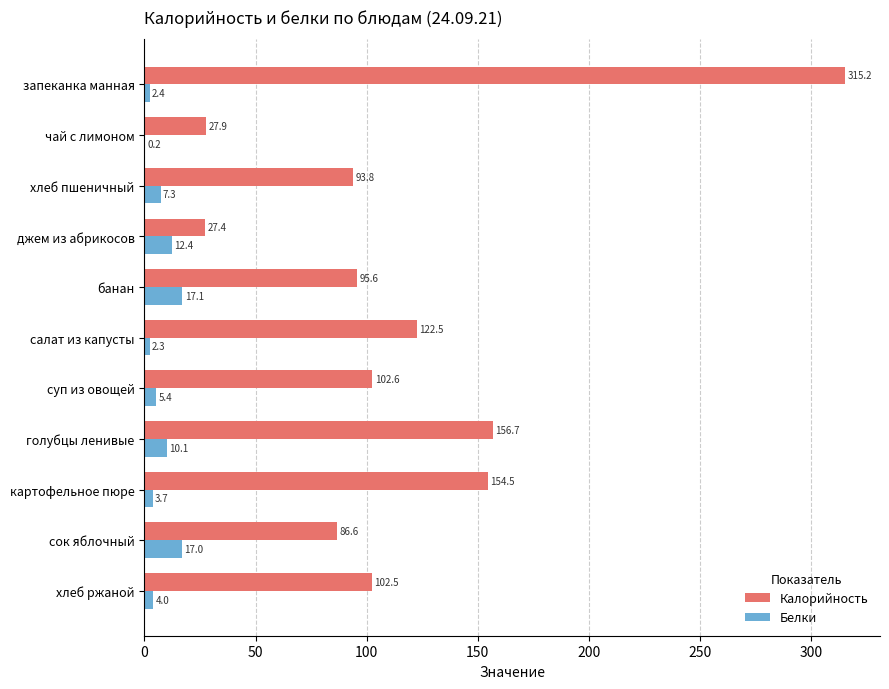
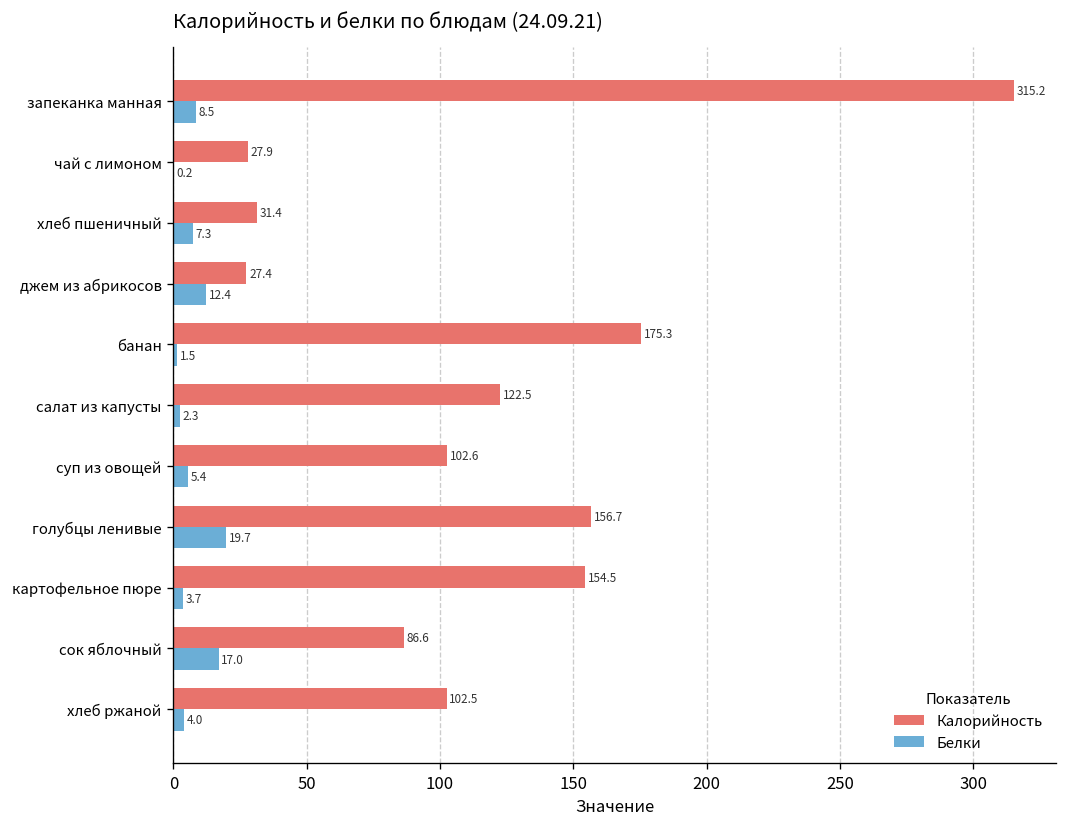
  {
    "Калорийность": {
      "запеканка манная": 315.2,
      "чай с лимоном": 27.9,
-     "хлеб пшеничный": 93.8,
+     "хлеб пшеничный": 31.4,
      "джем из абрикосов": 27.4,
-     "банан": 95.6,
+     "банан": 175.3,
      "салат из капусты": 122.5,
      "суп из овощей": 102.6,
      "голубцы ленивые": 156.7,
      "картофельное пюре": 154.5,
      "сок яблочный": 86.6,
      "хлеб ржаной": 102.5
    },
    "Белки": {
-     "запеканка манная": 2.4,
+     "запеканка манная": 8.5,
      "чай с лимоном": 0.2,
      "хлеб пшеничный": 7.3,
      "джем из абрикосов": 12.4,
-     "банан": 17.1,
+     "банан": 1.5,
      "салат из капусты": 2.3,
      "суп из овощей": 5.4,
-     "голубцы ленивые": 10.1,
+     "голубцы ленивые": 19.7,
      "картофельное пюре": 3.7,
      "сок яблочный": 17.0,
      "хлеб ржаной": 4.0
    }
  }
